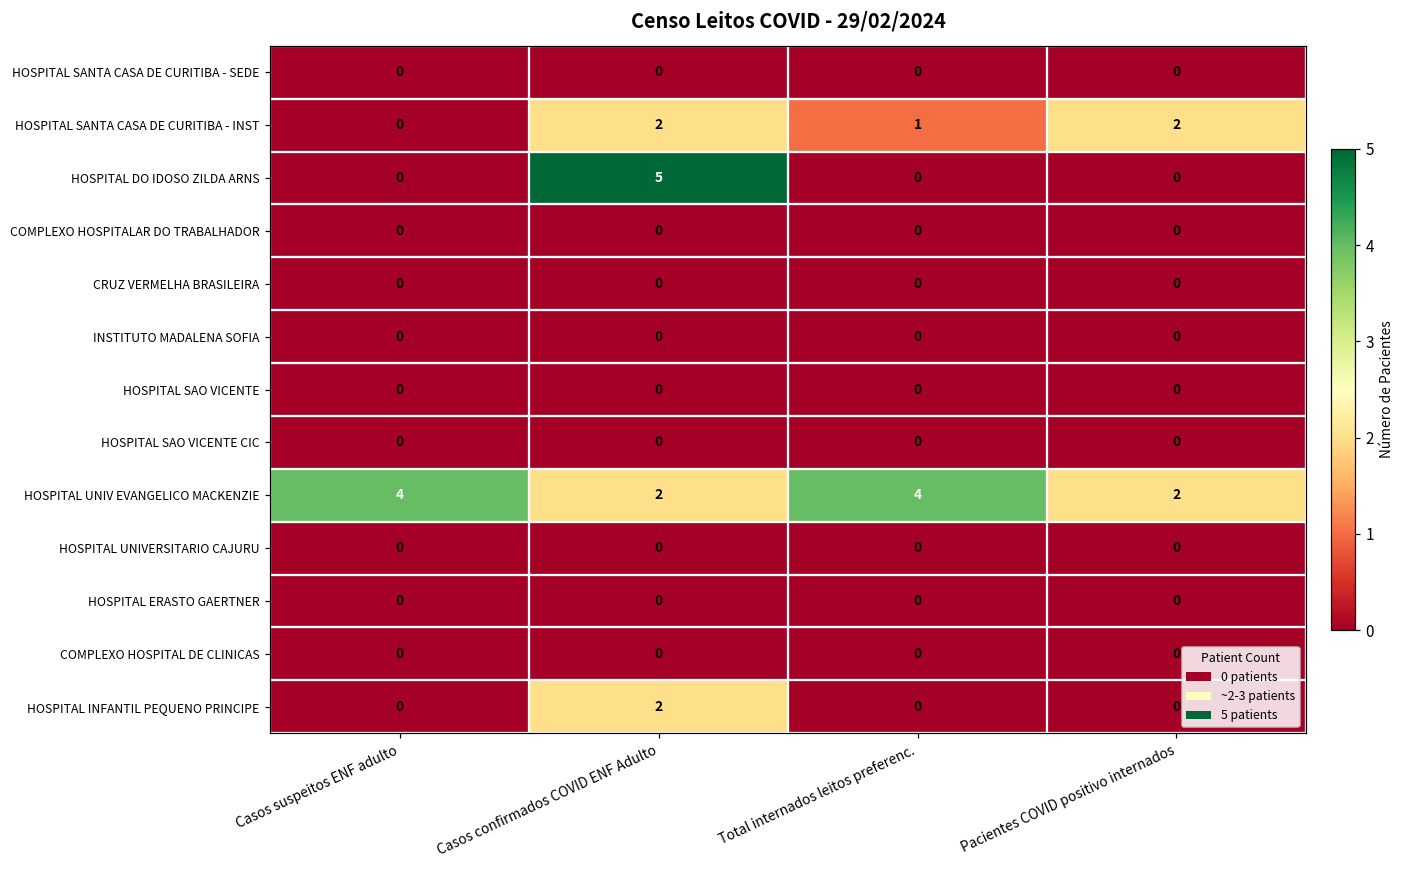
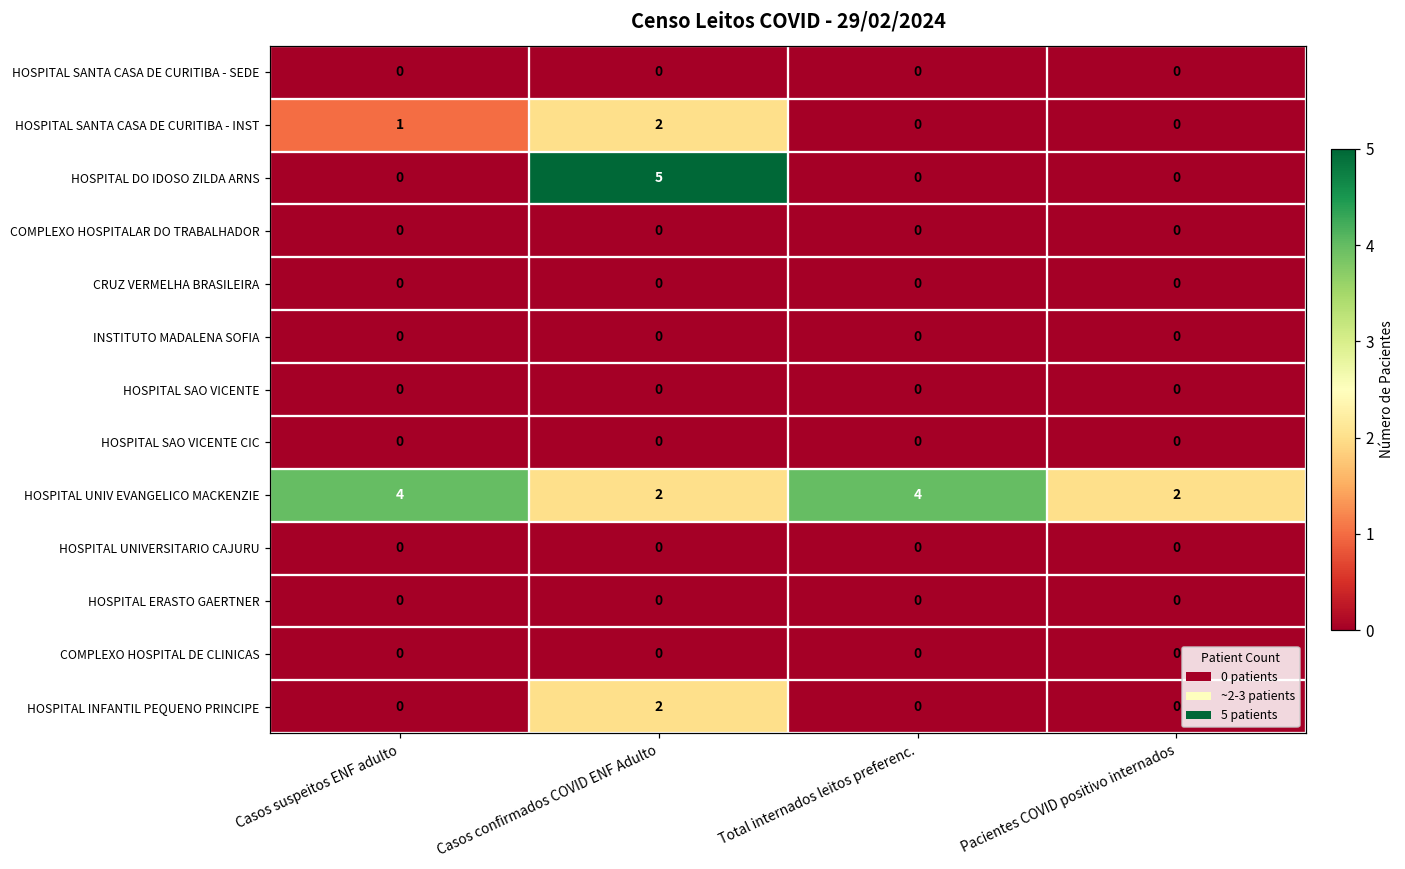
  {
    "HOSPITAL SANTA CASA DE CURITIBA - SEDE": {
      "Casos suspeitos ENF adulto": 0,
      "Casos confirmados COVID ENF Adulto": 0,
      "Total internados leitos preferenc.": 0,
      "Pacientes COVID positivo internados": 0
    },
    "HOSPITAL SANTA CASA DE CURITIBA - INST": {
-     "Casos suspeitos ENF adulto": 0,
+     "Casos suspeitos ENF adulto": 1,
      "Casos confirmados COVID ENF Adulto": 2,
-     "Total internados leitos preferenc.": 1,
-     "Pacientes COVID positivo internados": 2
+     "Total internados leitos preferenc.": 0,
+     "Pacientes COVID positivo internados": 0
    },
    "HOSPITAL DO IDOSO ZILDA ARNS": {
      "Casos suspeitos ENF adulto": 0,
      "Casos confirmados COVID ENF Adulto": 5,
      "Total internados leitos preferenc.": 0,
      "Pacientes COVID positivo internados": 0
    },
    "COMPLEXO HOSPITALAR DO TRABALHADOR": {
      "Casos suspeitos ENF adulto": 0,
      "Casos confirmados COVID ENF Adulto": 0,
      "Total internados leitos preferenc.": 0,
      "Pacientes COVID positivo internados": 0
    },
    "CRUZ VERMELHA BRASILEIRA": {
      "Casos suspeitos ENF adulto": 0,
      "Casos confirmados COVID ENF Adulto": 0,
      "Total internados leitos preferenc.": 0,
      "Pacientes COVID positivo internados": 0
    },
    "INSTITUTO MADALENA SOFIA": {
      "Casos suspeitos ENF adulto": 0,
      "Casos confirmados COVID ENF Adulto": 0,
      "Total internados leitos preferenc.": 0,
      "Pacientes COVID positivo internados": 0
    },
    "HOSPITAL SAO VICENTE": {
      "Casos suspeitos ENF adulto": 0,
      "Casos confirmados COVID ENF Adulto": 0,
      "Total internados leitos preferenc.": 0,
      "Pacientes COVID positivo internados": 0
    },
    "HOSPITAL SAO VICENTE CIC": {
      "Casos suspeitos ENF adulto": 0,
      "Casos confirmados COVID ENF Adulto": 0,
      "Total internados leitos preferenc.": 0,
      "Pacientes COVID positivo internados": 0
    },
    "HOSPITAL UNIV EVANGELICO MACKENZIE": {
      "Casos suspeitos ENF adulto": 4,
      "Casos confirmados COVID ENF Adulto": 2,
      "Total internados leitos preferenc.": 4,
      "Pacientes COVID positivo internados": 2
    },
    "HOSPITAL UNIVERSITARIO CAJURU": {
      "Casos suspeitos ENF adulto": 0,
      "Casos confirmados COVID ENF Adulto": 0,
      "Total internados leitos preferenc.": 0,
      "Pacientes COVID positivo internados": 0
    },
    "HOSPITAL ERASTO GAERTNER": {
      "Casos suspeitos ENF adulto": 0,
      "Casos confirmados COVID ENF Adulto": 0,
      "Total internados leitos preferenc.": 0,
      "Pacientes COVID positivo internados": 0
    },
    "COMPLEXO HOSPITAL DE CLINICAS": {
      "Casos suspeitos ENF adulto": 0,
      "Casos confirmados COVID ENF Adulto": 0,
      "Total internados leitos preferenc.": 0,
      "Pacientes COVID positivo internados": 0
    },
    "HOSPITAL INFANTIL PEQUENO PRINCIPE": {
      "Casos suspeitos ENF adulto": 0,
      "Casos confirmados COVID ENF Adulto": 2,
      "Total internados leitos preferenc.": 0,
      "Pacientes COVID positivo internados": 0
    }
  }
